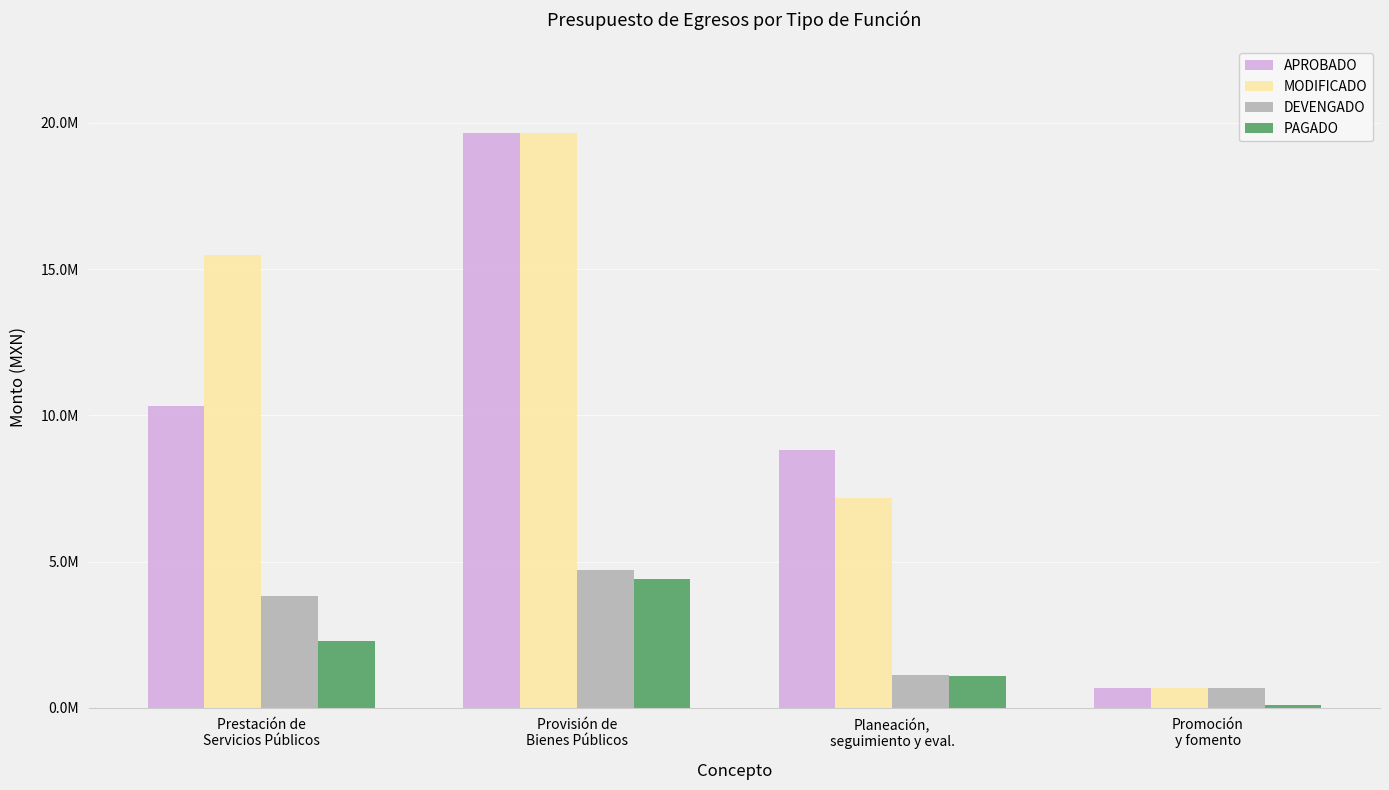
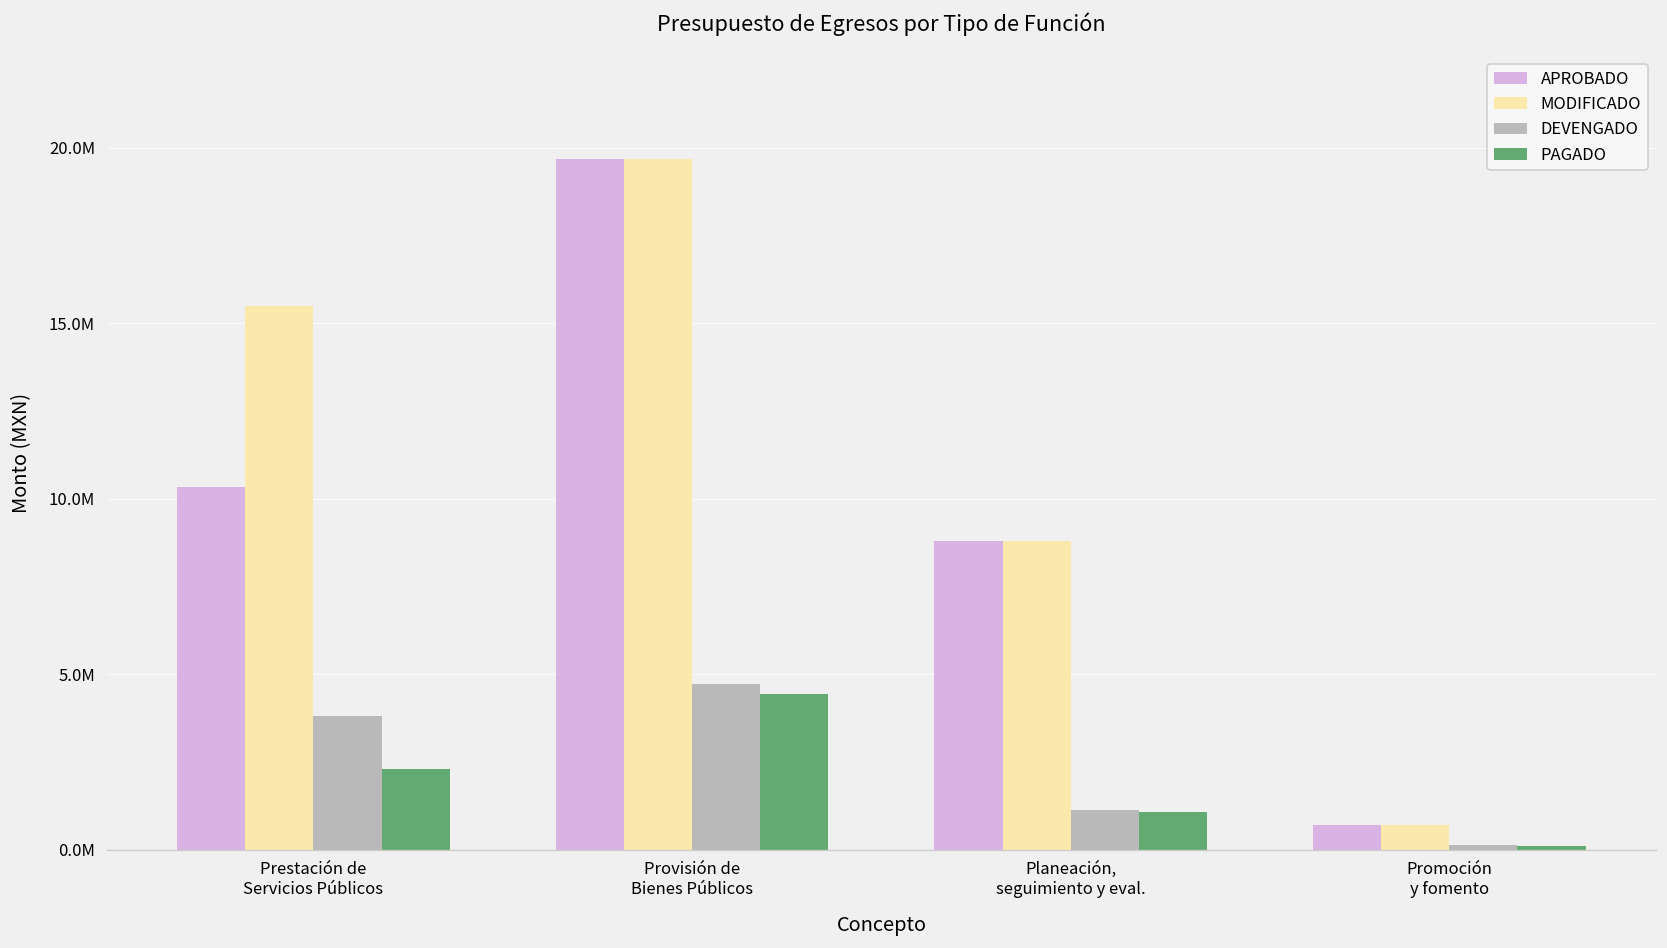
  {
    "APROBADO": {
      "Prestación de Servicios Públicos": 10300000,
      "Provisión de Bienes Públicos": 19700000,
      "Planeación, seguimiento y eval.": 8800000,
      "Promoción y fomento": 700000
    },
    "MODIFICADO": {
      "Prestación de Servicios Públicos": 15500000,
      "Provisión de Bienes Públicos": 19700000,
-     "Planeación, seguimiento y eval.": 7200000,
+     "Planeación, seguimiento y eval.": 8800000,
      "Promoción y fomento": 700000
    },
    "DEVENGADO": {
      "Prestación de Servicios Públicos": 3800000,
      "Provisión de Bienes Públicos": 4700000,
      "Planeación, seguimiento y eval.": 1100000,
-     "Promoción y fomento": 700000
+     "Promoción y fomento": 100000
    },
    "PAGADO": {
      "Prestación de Servicios Públicos": 2300000,
      "Provisión de Bienes Públicos": 4400000,
      "Planeación, seguimiento y eval.": 1100000,
      "Promoción y fomento": 100000
    }
  }
